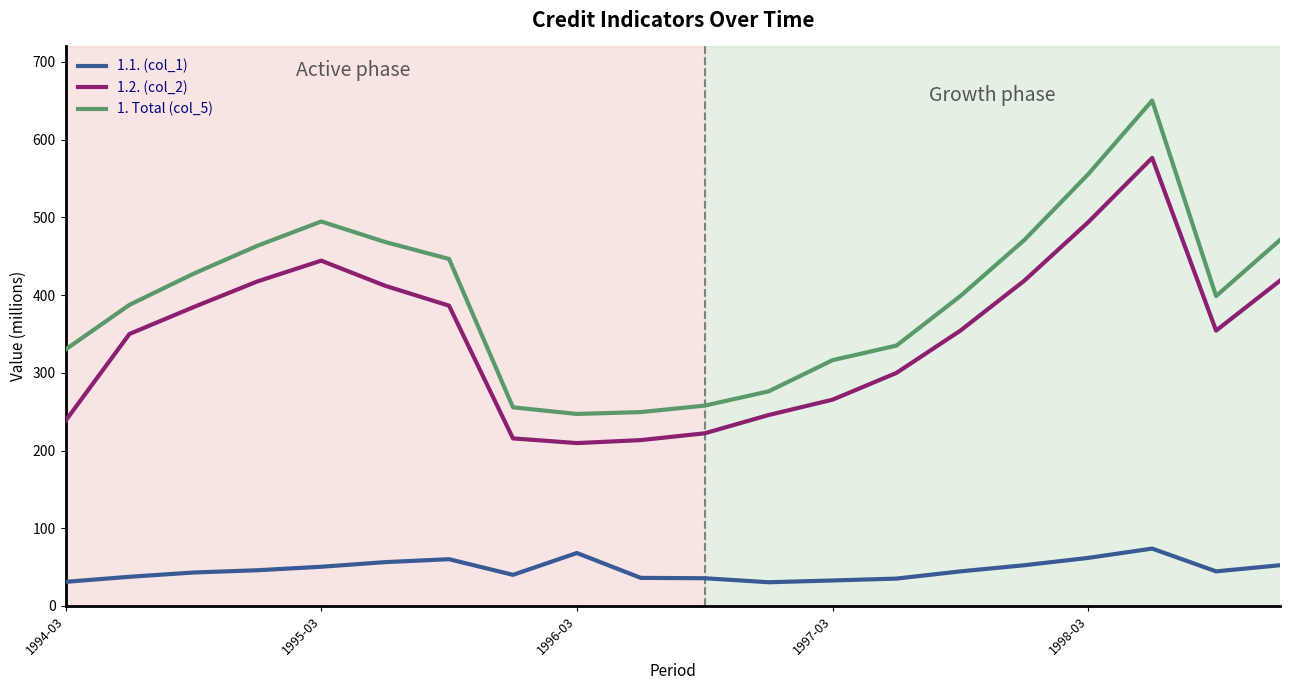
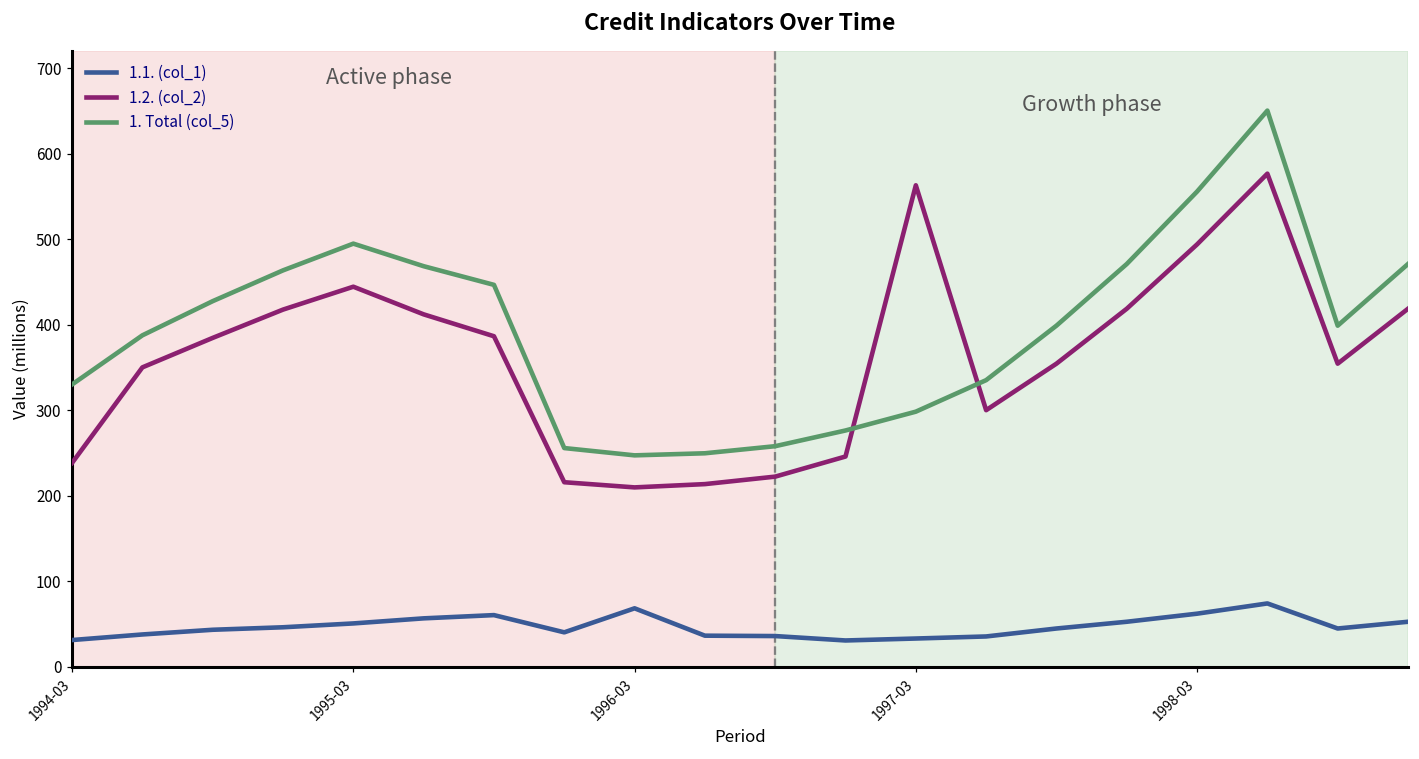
  {
    "1.1. (col_1)": {
      "1994-03": 30,
      "1995-03": 50,
      "1996-03": 70,
      "1997-03": 30,
      "1998-03": 60
    },
    "1.2. (col_2)": {
      "1994-03": 240,
      "1995-03": 440,
      "1996-03": 210,
-     "1997-03": 270,
+     "1997-03": 560,
      "1998-03": 490
    },
    "1. Total (col_5)": {
      "1994-03": 330,
      "1995-03": 490,
      "1996-03": 250,
-     "1997-03": 320,
+     "1997-03": 300,
      "1998-03": 560
    }
  }
